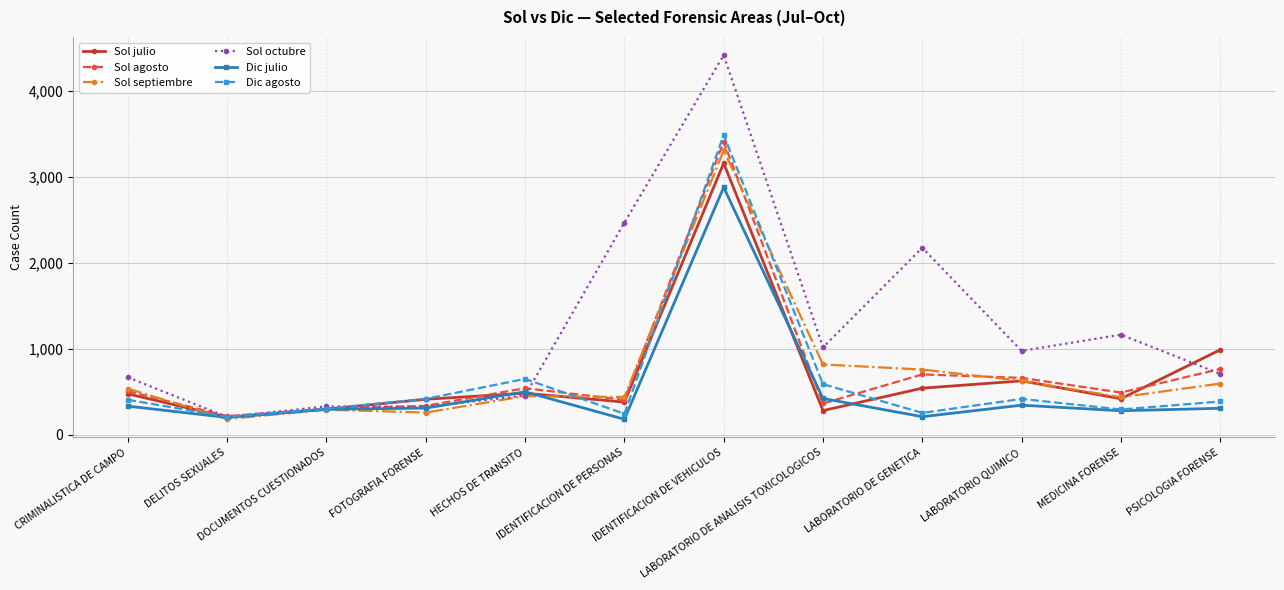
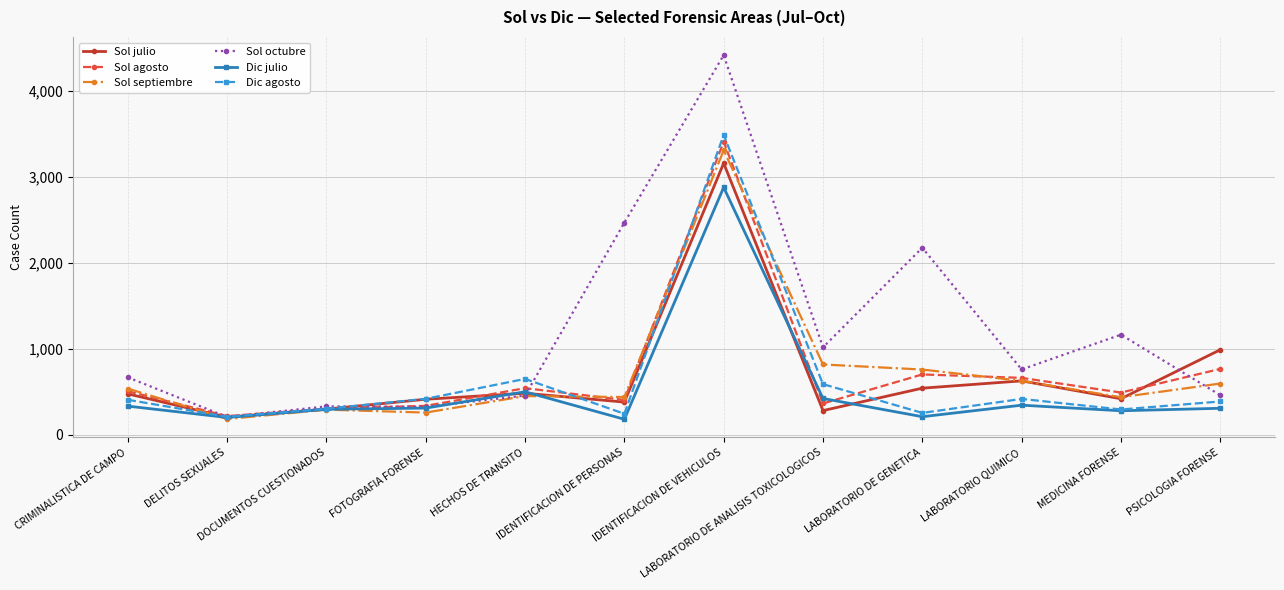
  {
    "Sol octubre": {
      "CRIMINALISTICA DE CAMPO": "700",
      "IDENTIFICACION DE PERSONAS": "2,500",
      "IDENTIFICACION DE VEHICULOS": "4,400",
      "LABORATORIO DE ANALISIS TOXICOLOGICOS": "1,000",
      "LABORATORIO DE GENETICA": "2,200",
-     "LABORATORIO QUIMICO": "1,000",
+     "LABORATORIO QUIMICO": "800",
      "MEDICINA FORENSE": "1,200",
-     "PSICOLOGIA FORENSE": "700"
+     "PSICOLOGIA FORENSE": "500"
    }
  }
